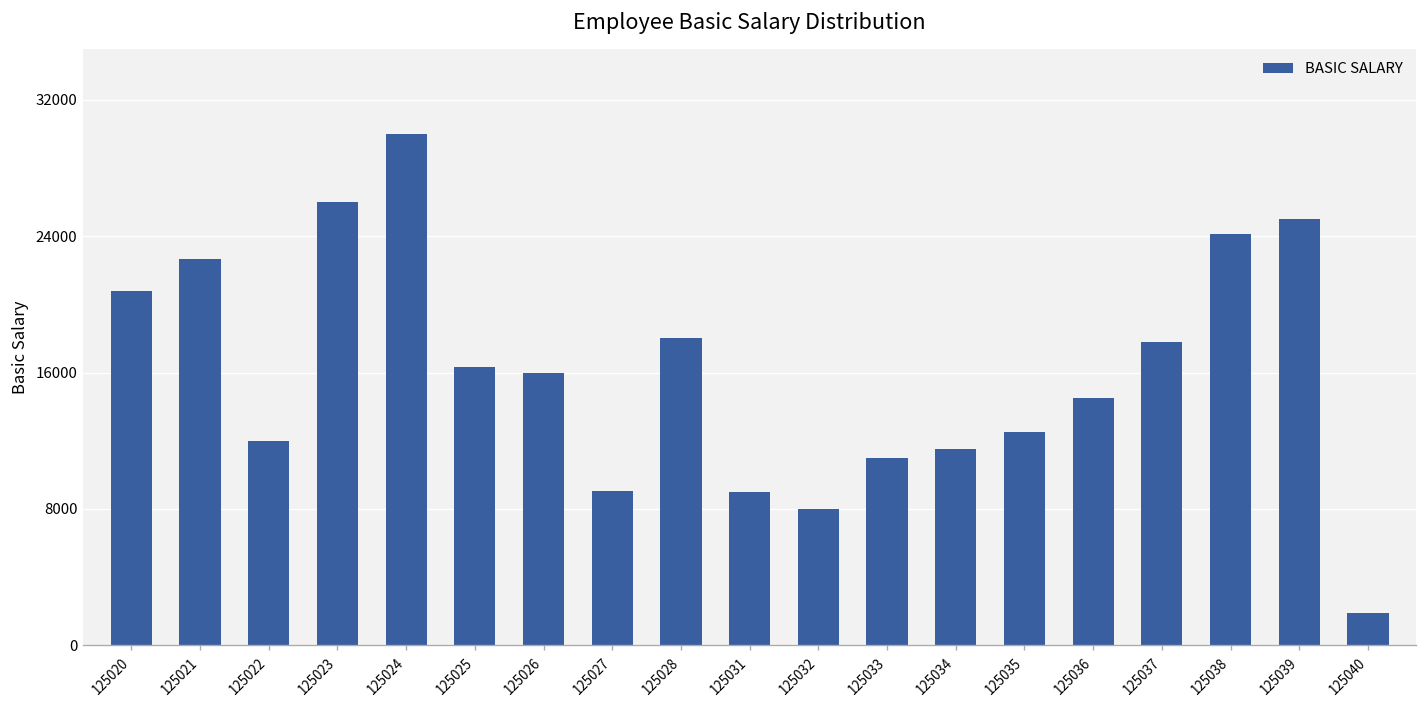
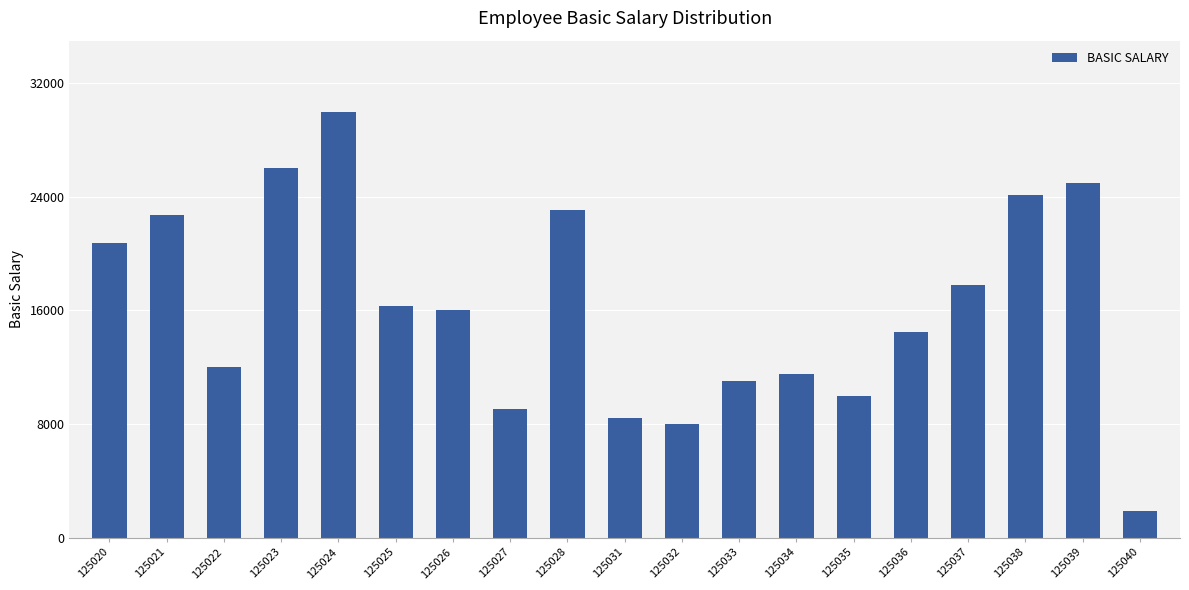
  {
    "125020": 20800,
    "125021": 22700,
    "125022": 12000,
    "125023": 26000,
    "125024": 30000,
    "125025": 16300,
    "125026": 16000,
    "125027": 9100,
-   "125028": 18000,
-   "125031": 9000,
+   "125028": 23100,
+   "125031": 8400,
    "125032": 8000,
    "125033": 11000,
    "125034": 11500,
-   "125035": 12500,
+   "125035": 10000,
    "125036": 14500,
    "125037": 17800,
    "125038": 24100,
    "125039": 25000,
    "125040": 1900
  }
